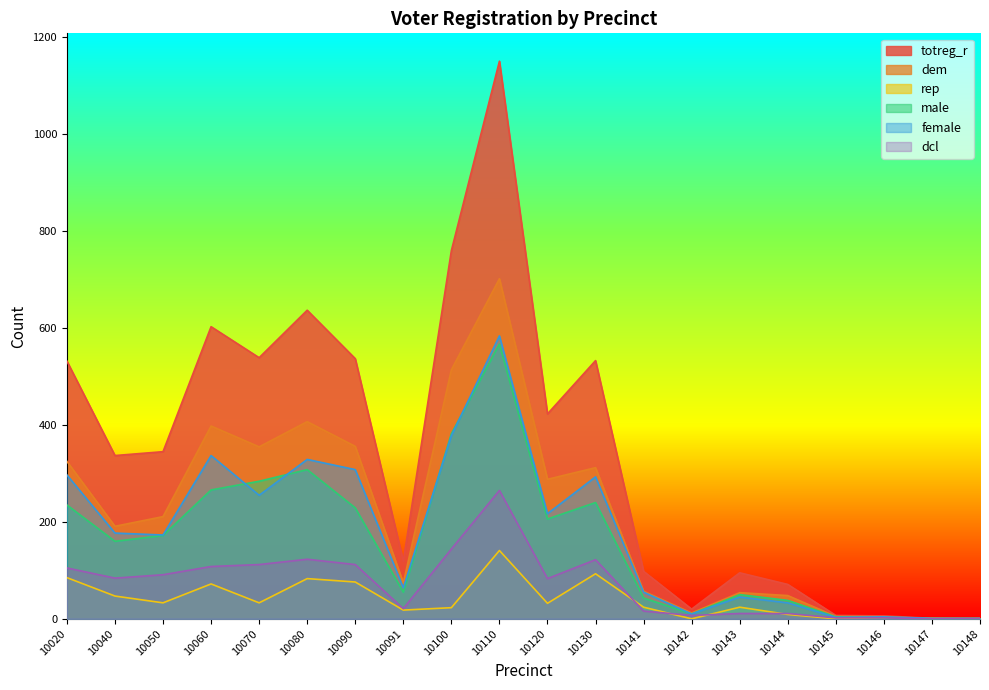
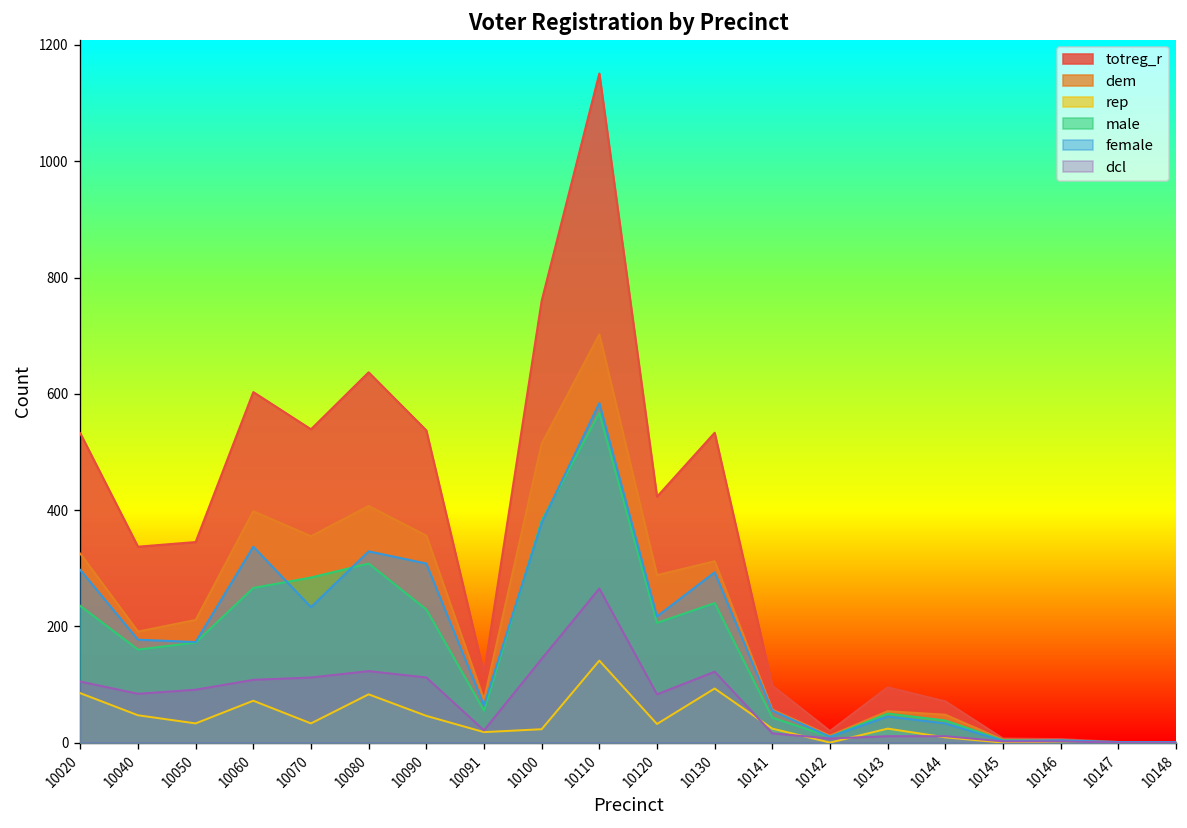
  {
    "rep": {
      "10020": 90,
      "10040": 50,
      "10050": 30,
      "10060": 70,
      "10070": 30,
      "10080": 80,
-     "10090": 80,
+     "10090": 50,
      "10100": 20,
      "10110": 140,
      "10120": 30,
      "10130": 90,
      "10141": 20,
      "10142": 0,
      "10143": 20
    },
    "male": {
      "10020": 240,
      "10040": 160,
      "10060": 270,
      "10070": 280,
      "10080": 310,
      "10090": 230,
      "10091": 60,
      "10110": 570,
      "10120": 210,
      "10130": 240,
      "10141": 40
    },
    "female": {
      "10020": 300,
      "10040": 180,
      "10060": 340,
-     "10070": 260,
+     "10070": 230,
      "10080": 330,
      "10090": 310,
      "10091": 60,
      "10110": 580,
      "10120": 220,
      "10130": 290
    },
    "dcl": {
      "10020": 110,
      "10040": 80,
      "10050": 90,
      "10060": 110,
      "10070": 110,
      "10080": 120,
      "10090": 110,
      "10100": 140,
      "10110": 270,
      "10120": 80,
      "10130": 120,
      "10141": 20,
      "10143": 10
    }
  }
